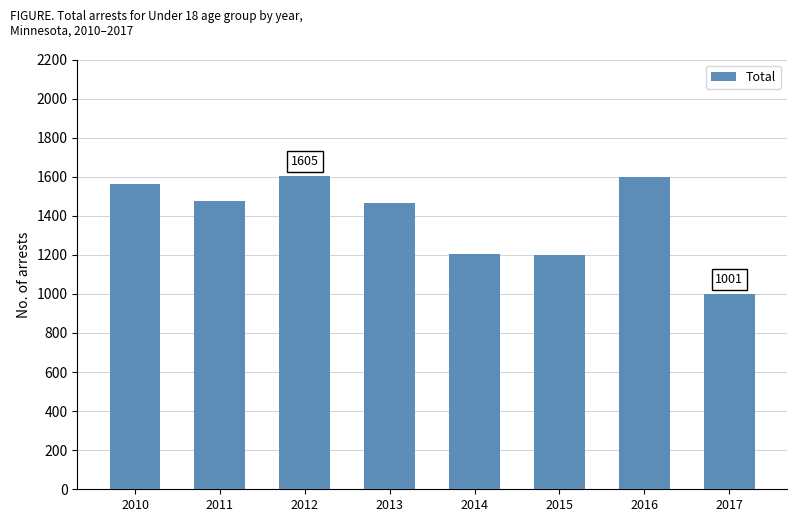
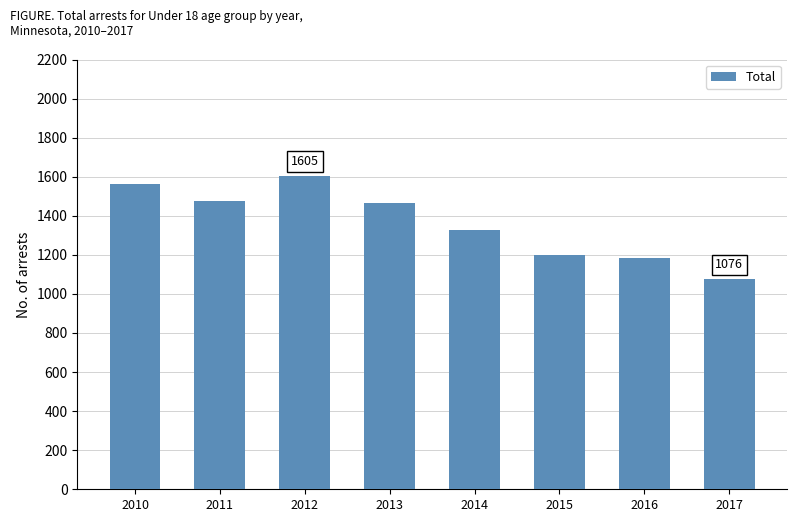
  {
-   "2014": 1210,
-   "2016": 1600,
-   "2017": 1001
+   "2014": 1330,
+   "2016": 1190,
+   "2017": 1076
  }
